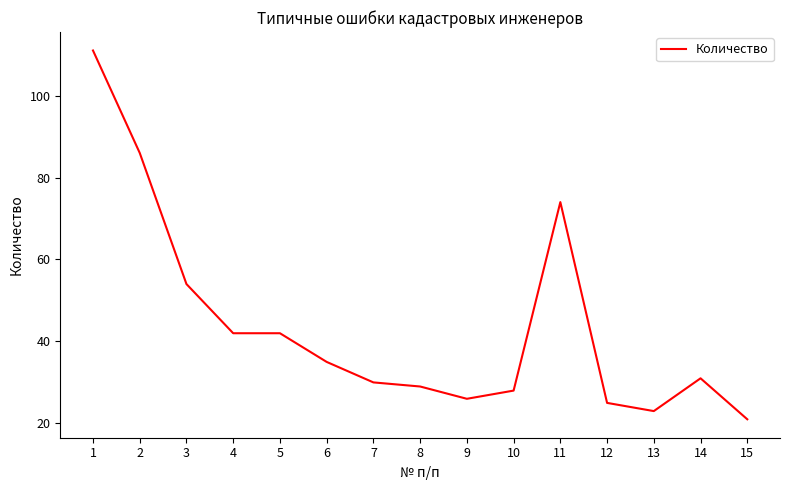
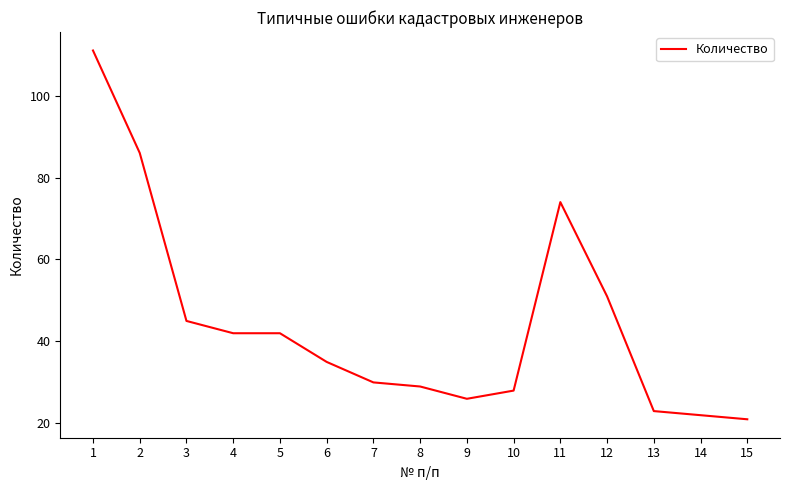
  {
    "1": 111,
    "2": 86,
-   "3": 54,
+   "3": 45,
    "4": 42,
    "5": 42,
    "6": 35,
    "7": 30,
    "8": 29,
    "9": 26,
    "10": 28,
    "11": 74,
-   "12": 25,
+   "12": 51,
    "13": 23,
-   "14": 31,
+   "14": 22,
    "15": 21
  }
